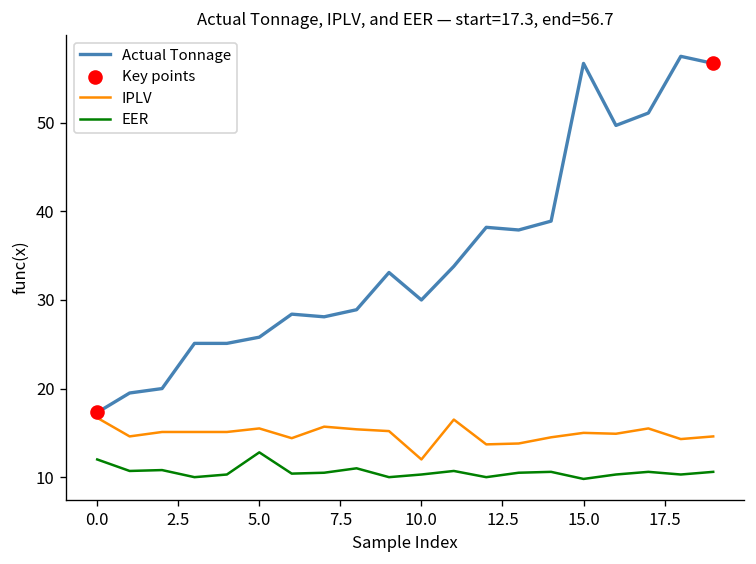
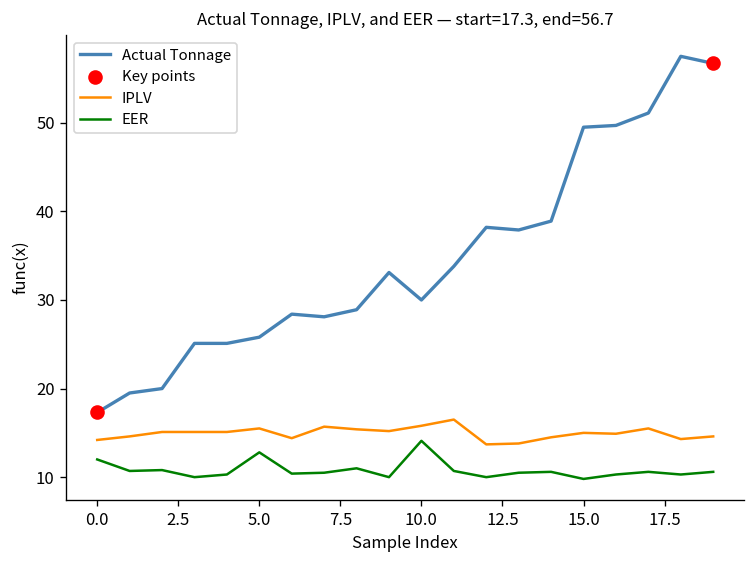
  {
    "Actual Tonnage": {
      "5.0": 26,
      "10.0": 30,
-     "15.0": 57
+     "15.0": 50
    },
    "IPLV": {
-     "0.0": 17,
+     "0.0": 14,
      "5.0": 16,
-     "10.0": 12,
+     "10.0": 16,
      "15.0": 15
    },
    "EER": {
      "0.0": 12,
      "5.0": 13,
-     "10.0": 10,
+     "10.0": 14,
      "15.0": 10
    }
  }
